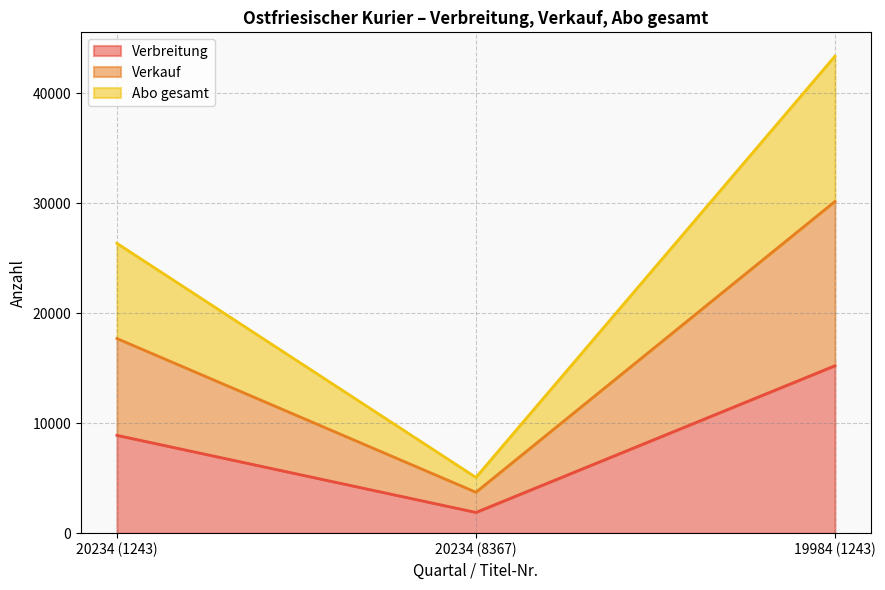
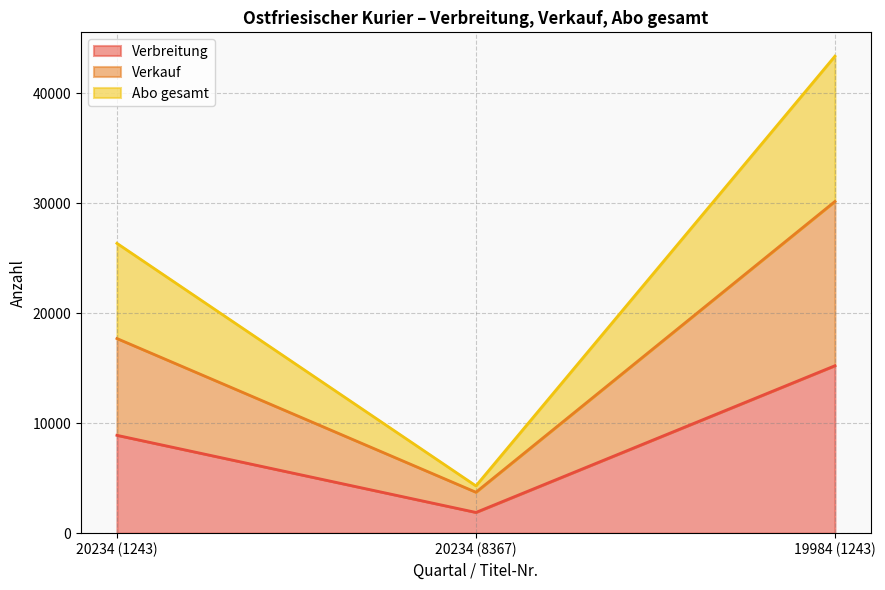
  {
    "Abo gesamt": {
      "20234 (1243)": 8700,
-     "20234 (8367)": 1300,
+     "20234 (8367)": 600,
      "19984 (1243)": 13200
    }
  }
